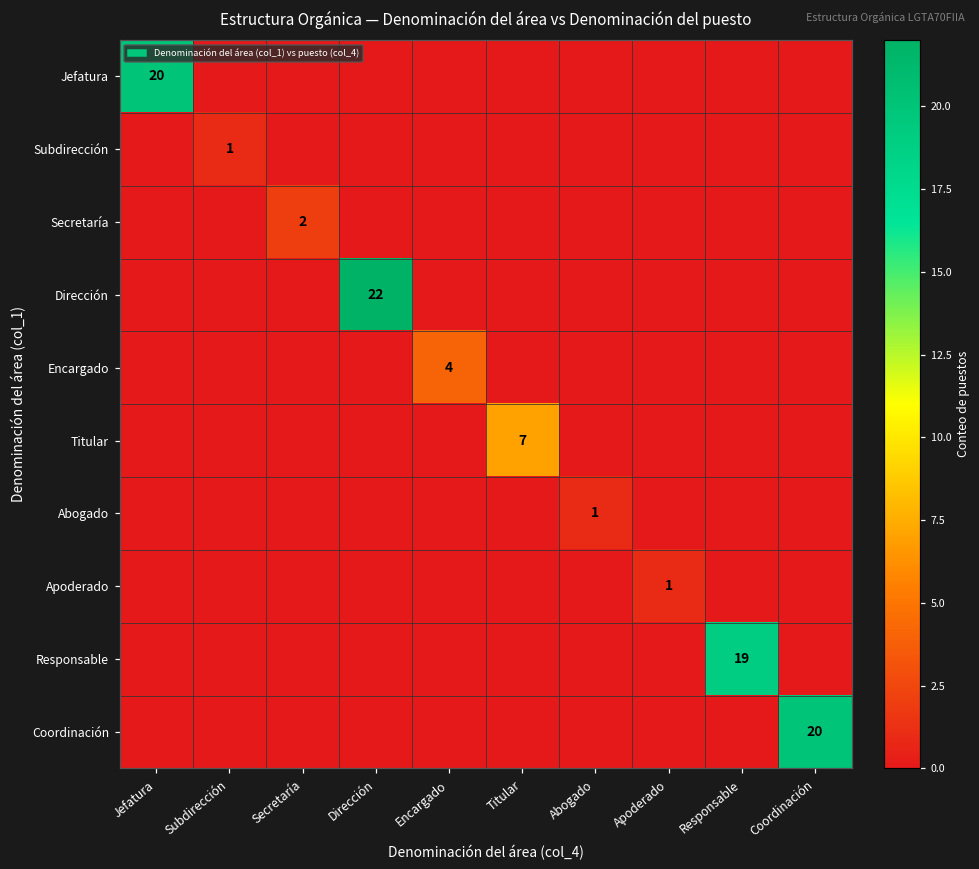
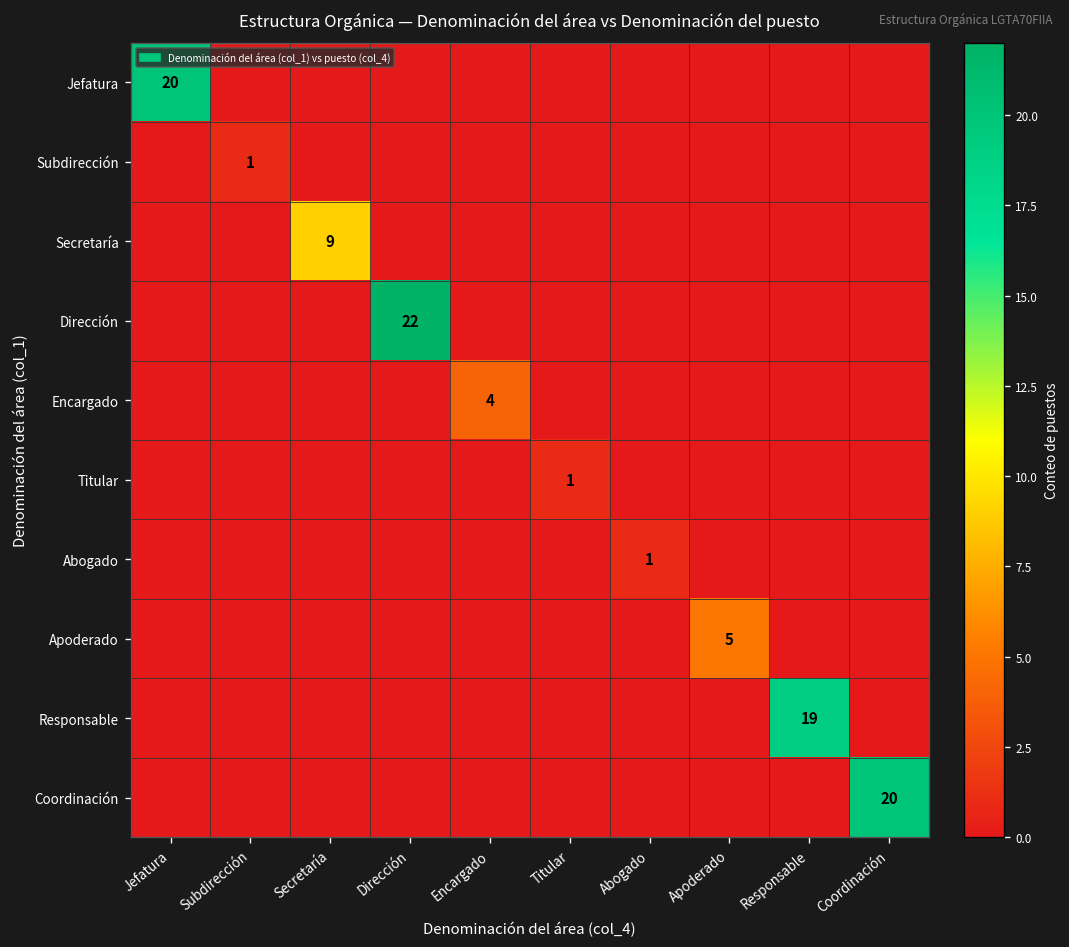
  {
    "Jefatura": {
      "Jefatura": 20
    },
    "Subdirección": {
      "Subdirección": 1
    },
    "Secretaría": {
-     "Secretaría": 2
+     "Secretaría": 9
    },
    "Dirección": {
      "Dirección": 22
    },
    "Encargado": {
      "Encargado": 4
    },
    "Titular": {
-     "Titular": 7
+     "Titular": 1
    },
    "Abogado": {
      "Abogado": 1
    },
    "Apoderado": {
-     "Apoderado": 1
+     "Apoderado": 5
    },
    "Responsable": {
      "Responsable": 19
    },
    "Coordinación": {
      "Coordinación": 20
    }
  }
